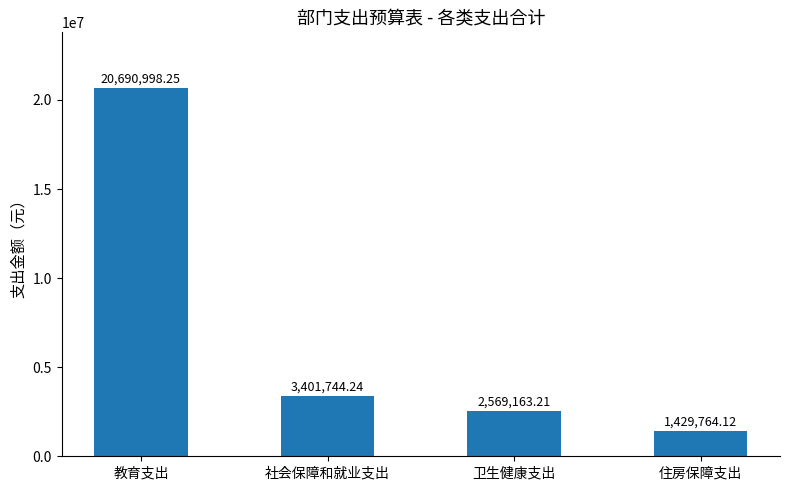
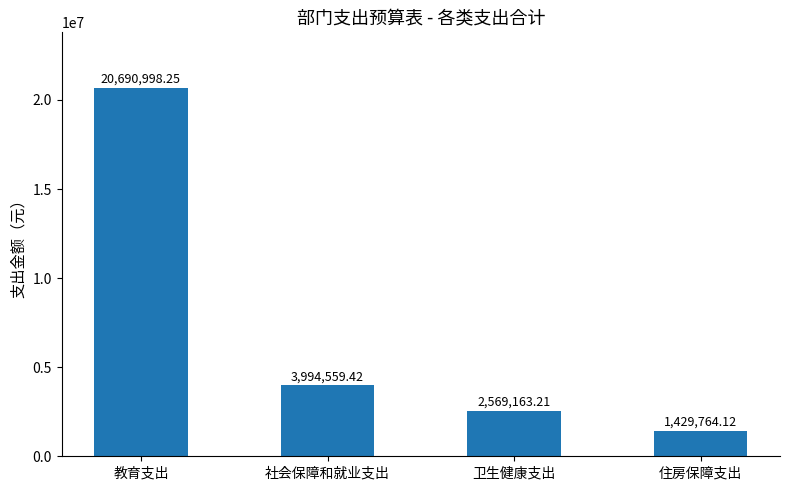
  {
    "教育支出": "20,690,998.25",
-   "社会保障和就业支出": "3,401,744.24",
+   "社会保障和就业支出": "3,994,559.42",
    "卫生健康支出": "2,569,163.21",
    "住房保障支出": "1,429,764.12"
  }
